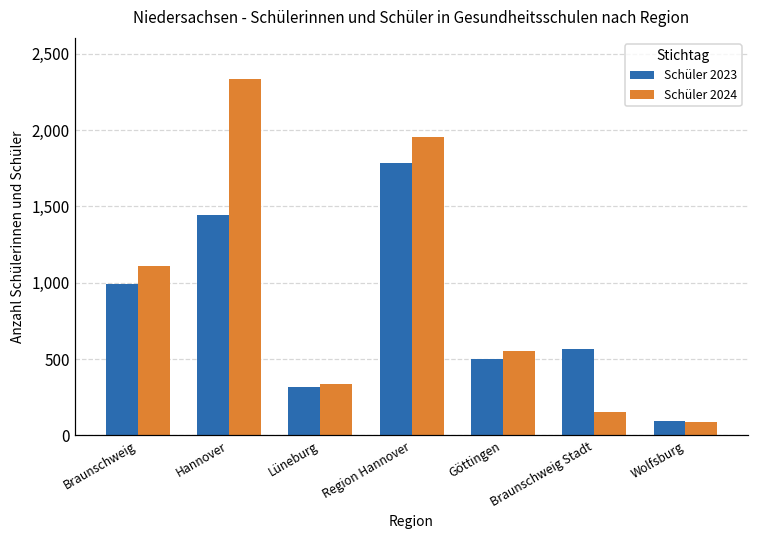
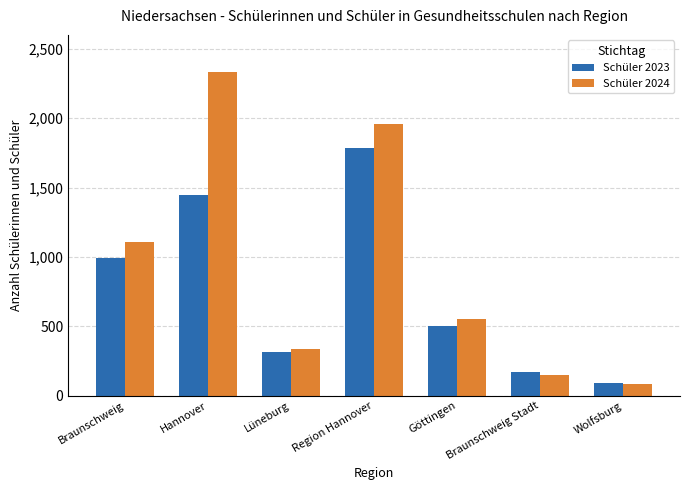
  {
    "Schüler 2023": {
      "Braunschweig": "990",
      "Hannover": "1,440",
      "Lüneburg": "320",
      "Region Hannover": "1,790",
      "Göttingen": "500",
-     "Braunschweig Stadt": "570",
+     "Braunschweig Stadt": "170",
      "Wolfsburg": "90"
    },
    "Schüler 2024": {
      "Braunschweig": "1,110",
      "Hannover": "2,330",
      "Lüneburg": "340",
      "Region Hannover": "1,960",
      "Göttingen": "560",
      "Braunschweig Stadt": "150",
      "Wolfsburg": "90"
    }
  }
